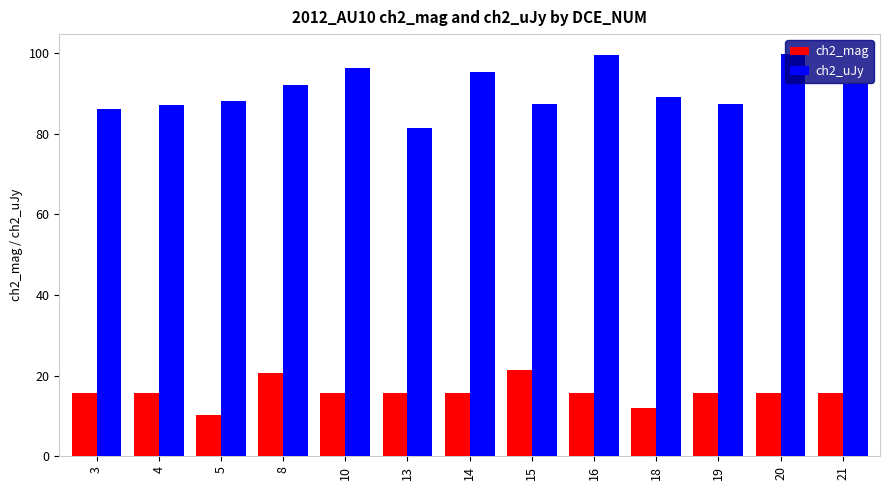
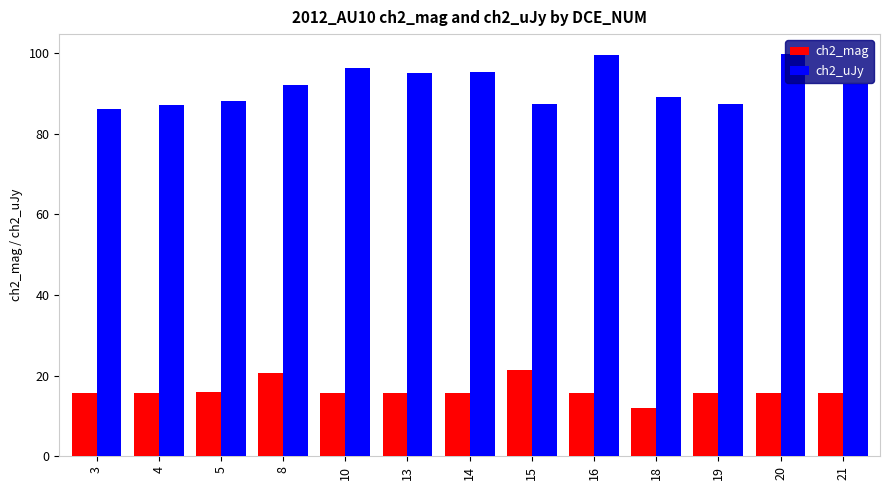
  {
    "ch2_mag": {
      "3": 16,
      "4": 16,
-     "5": 10,
+     "5": 16,
      "8": 21,
      "10": 16,
      "13": 16,
      "14": 16,
      "15": 21,
      "16": 16,
      "18": 12,
      "19": 16,
      "20": 16,
      "21": 16
    },
    "ch2_uJy": {
      "3": 86,
      "4": 87,
      "5": 88,
      "8": 92,
      "10": 96,
-     "13": 81,
+     "13": 95,
      "14": 95,
      "15": 87,
      "16": 99,
      "18": 89,
      "19": 87,
      "21": 92
    }
  }
